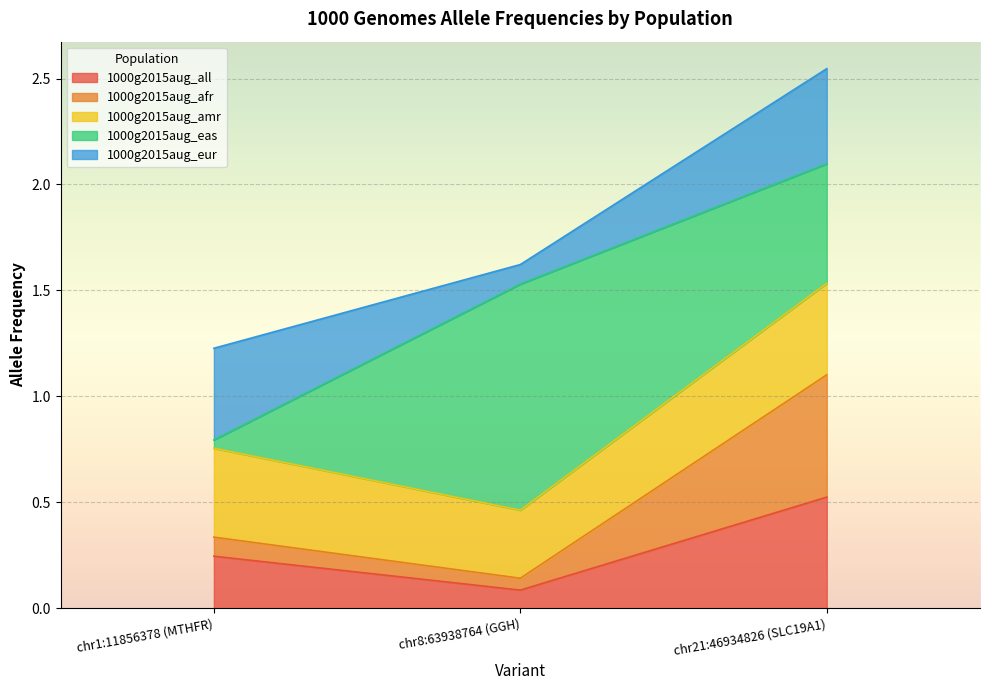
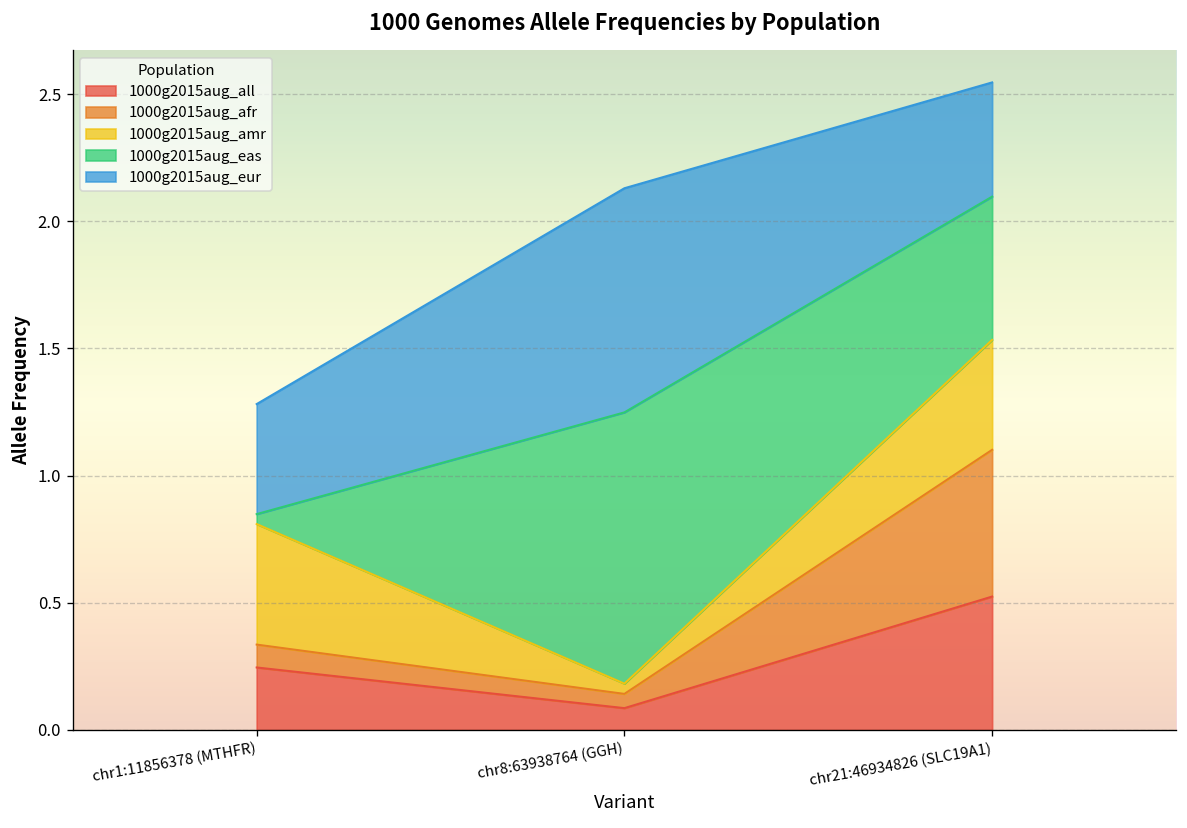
  {
    "1000g2015aug_amr": {
-     "chr1:11856378 (MTHFR)": 0.42,
-     "chr8:63938764 (GGH)": 0.32,
+     "chr1:11856378 (MTHFR)": 0.47,
+     "chr8:63938764 (GGH)": 0.04,
      "chr21:46934826 (SLC19A1)": 0.43
    },
    "1000g2015aug_eas": {
      "chr1:11856378 (MTHFR)": 0.04,
      "chr8:63938764 (GGH)": 1.07,
      "chr21:46934826 (SLC19A1)": 0.56
    },
    "1000g2015aug_eur": {
      "chr1:11856378 (MTHFR)": 0.43,
-     "chr8:63938764 (GGH)": 0.09,
+     "chr8:63938764 (GGH)": 0.88,
      "chr21:46934826 (SLC19A1)": 0.45
    }
  }
